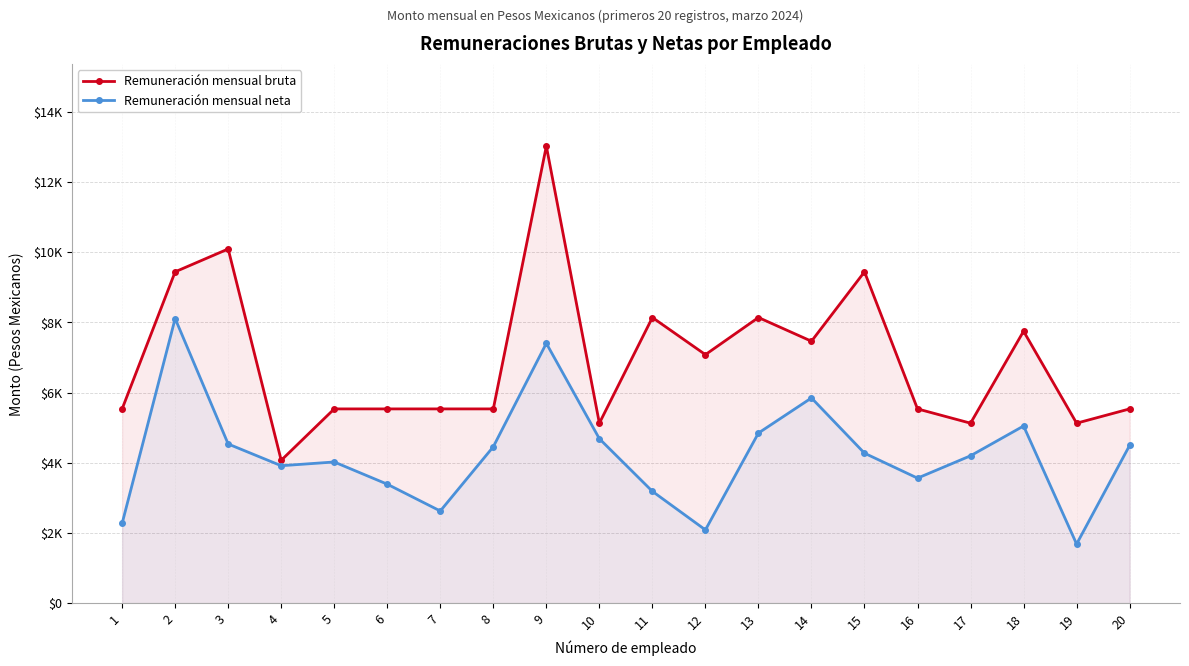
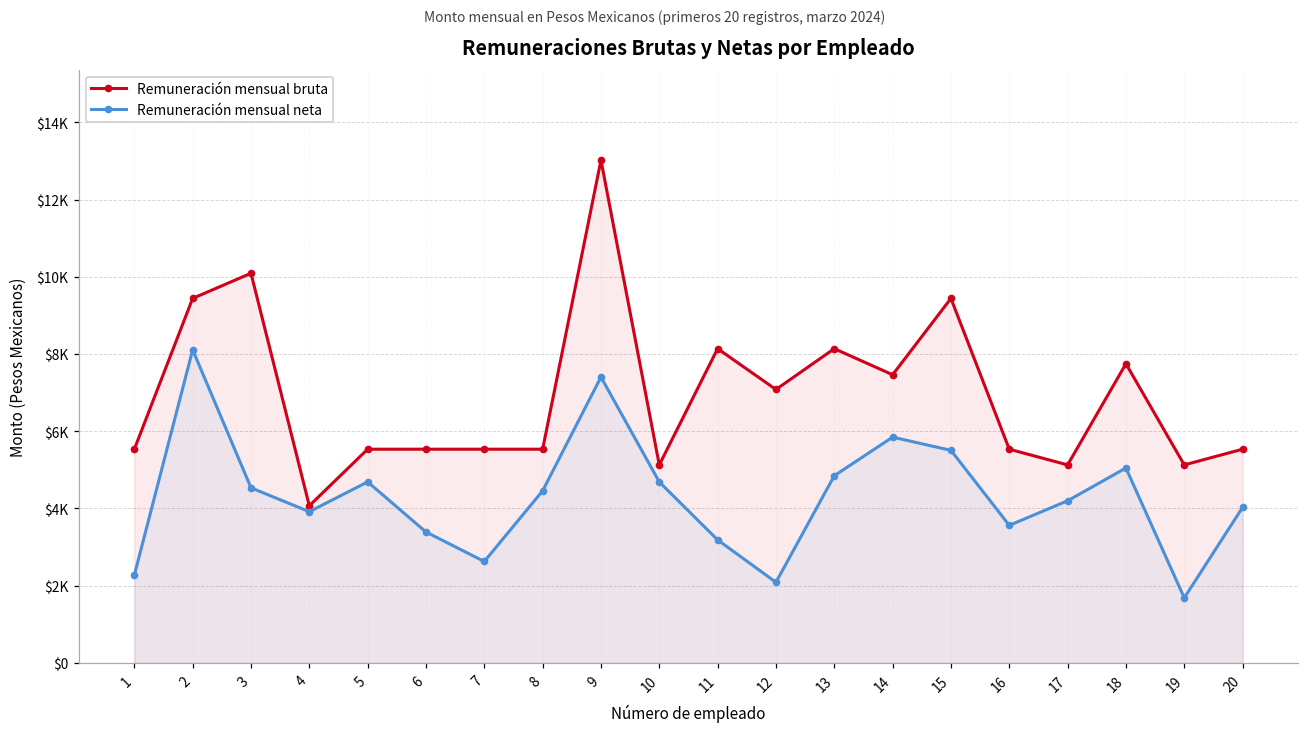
  {
    "Remuneración mensual bruta": {
      "1": "$5500",
      "2": "$9400",
      "3": "$10100",
      "4": "$4100",
      "5": "$5500",
      "6": "$5500",
      "7": "$5500",
      "8": "$5500",
      "9": "$13000",
      "10": "$5100",
      "11": "$8100",
      "12": "$7100",
      "13": "$8100",
      "14": "$7500",
      "15": "$9400",
      "16": "$5500",
      "17": "$5100",
      "18": "$7700",
      "19": "$5100",
      "20": "$5500"
    },
    "Remuneración mensual neta": {
      "1": "$2300",
      "2": "$8100",
      "3": "$4500",
      "4": "$3900",
-     "5": "$4000",
+     "5": "$4700",
      "6": "$3400",
      "7": "$2600",
      "8": "$4500",
      "9": "$7400",
      "10": "$4700",
      "11": "$3200",
      "12": "$2100",
      "13": "$4800",
      "14": "$5800",
-     "15": "$4300",
+     "15": "$5500",
      "16": "$3600",
      "17": "$4200",
      "18": "$5000",
      "19": "$1700",
-     "20": "$4500"
+     "20": "$4000"
    }
  }
